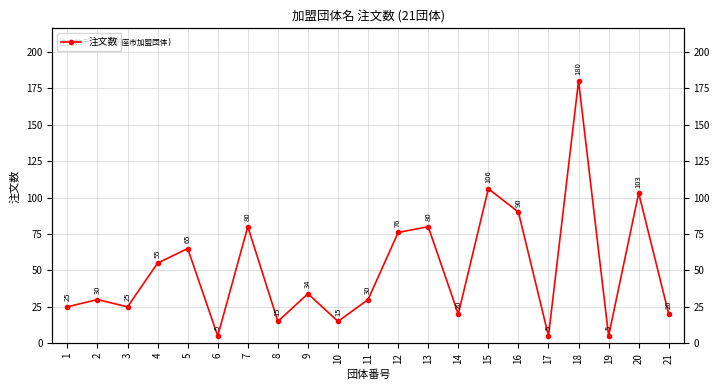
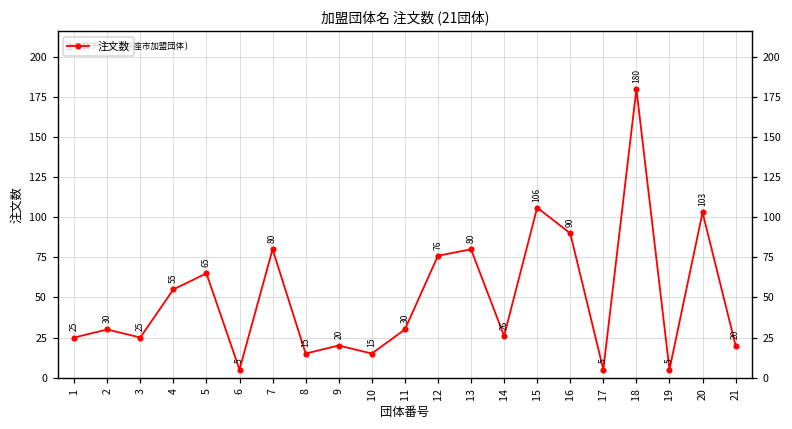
  {
    "1": 25,
    "2": 30,
    "3": 25,
    "4": 55,
    "5": 65,
    "6": 5,
    "7": 80,
    "8": 15,
-   "9": 34,
+   "9": 20,
    "10": 15,
    "11": 30,
    "12": 76,
    "13": 80,
-   "14": 20,
+   "14": 26,
    "15": 106,
    "16": 90,
    "17": 5,
    "18": 180,
    "19": 5,
    "20": 103,
    "21": 20
  }
